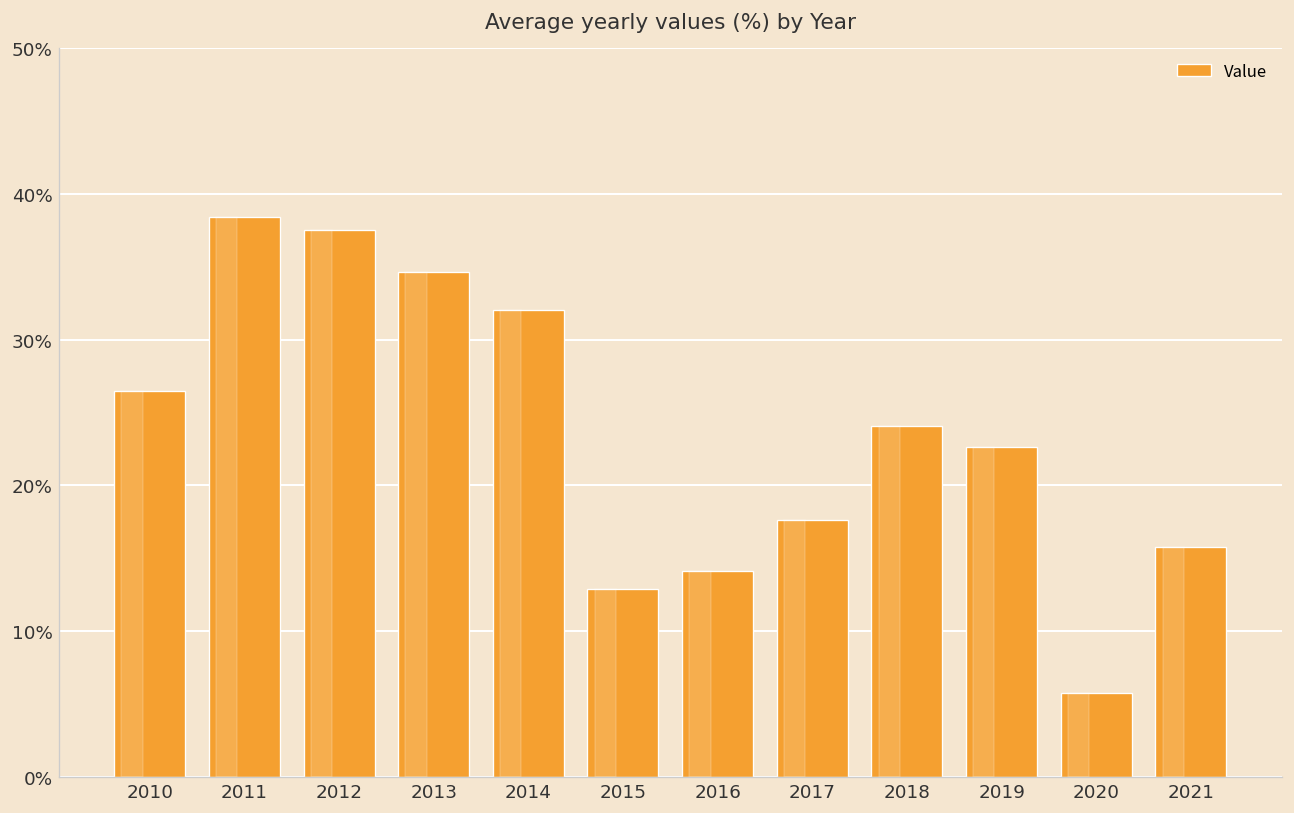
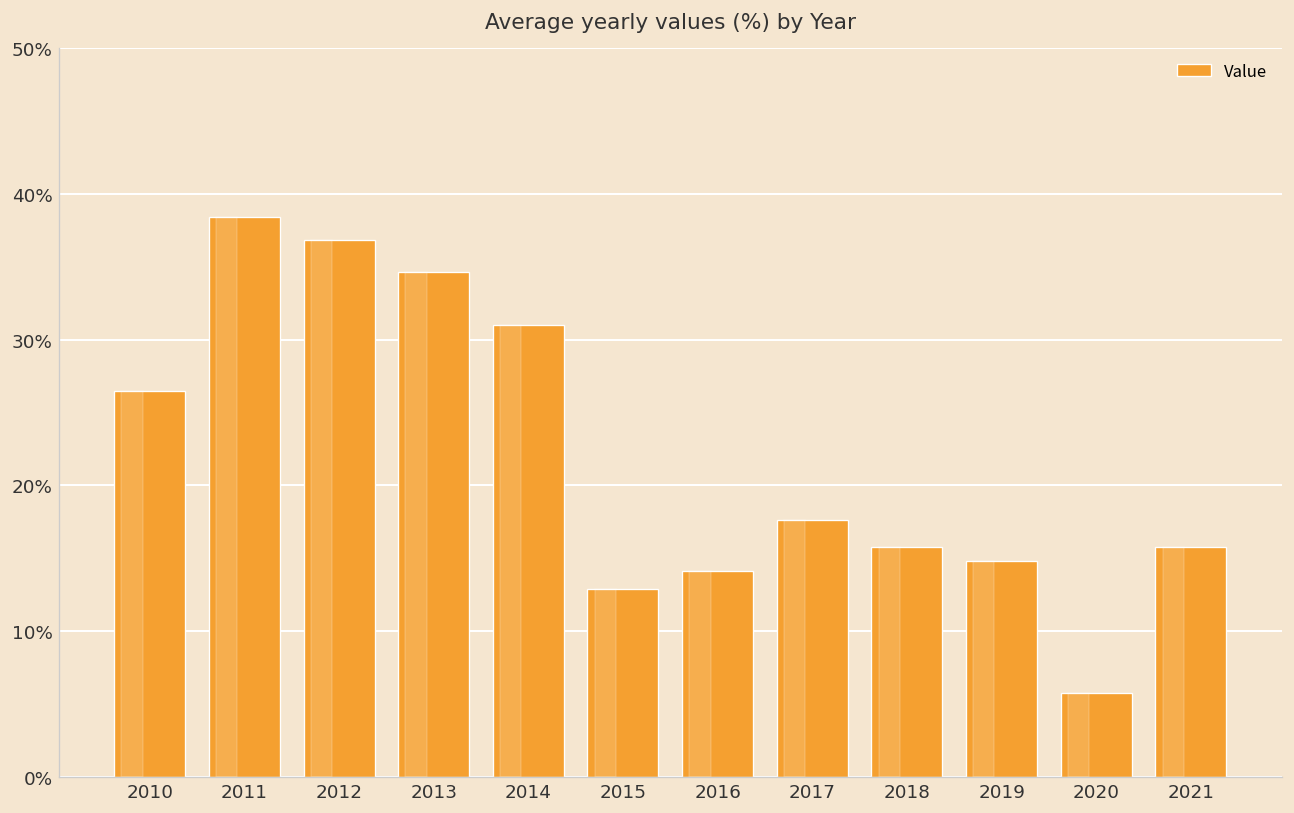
  {
    "2010": "26.5%",
    "2011": "38.4%",
-   "2012": "37.5%",
+   "2012": "36.8%",
    "2013": "34.6%",
-   "2014": "32%",
+   "2014": "31%",
    "2015": "12.9%",
    "2016": "14.1%",
    "2017": "17.6%",
-   "2018": "24.1%",
-   "2019": "22.6%",
+   "2018": "15.8%",
+   "2019": "14.8%",
    "2020": "5.8%",
    "2021": "15.8%"
  }
